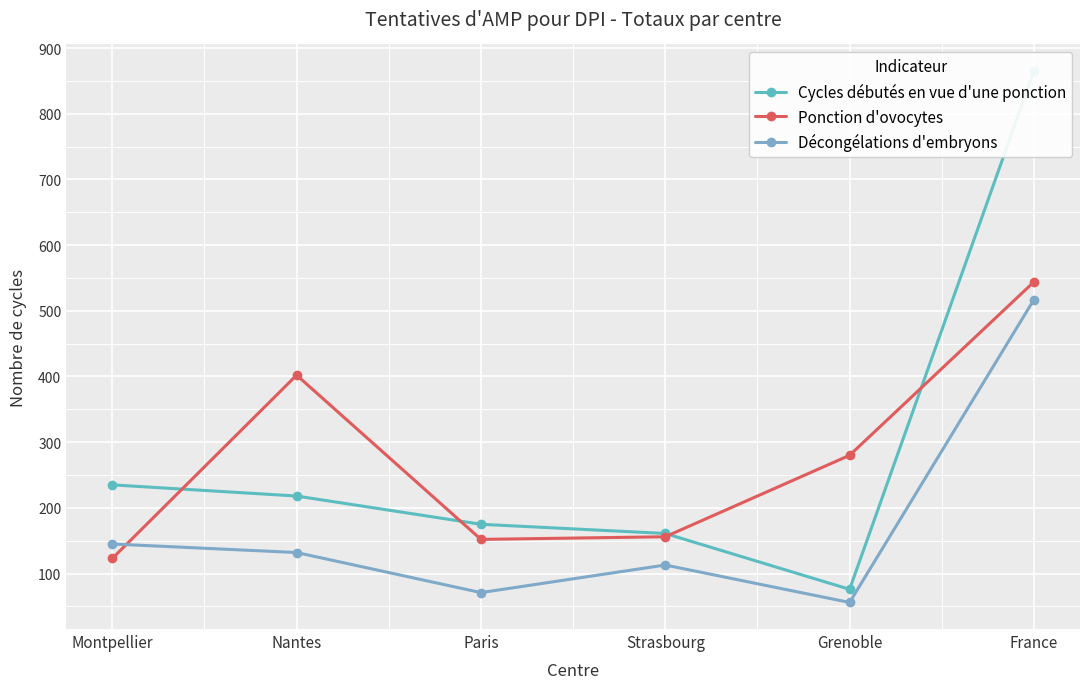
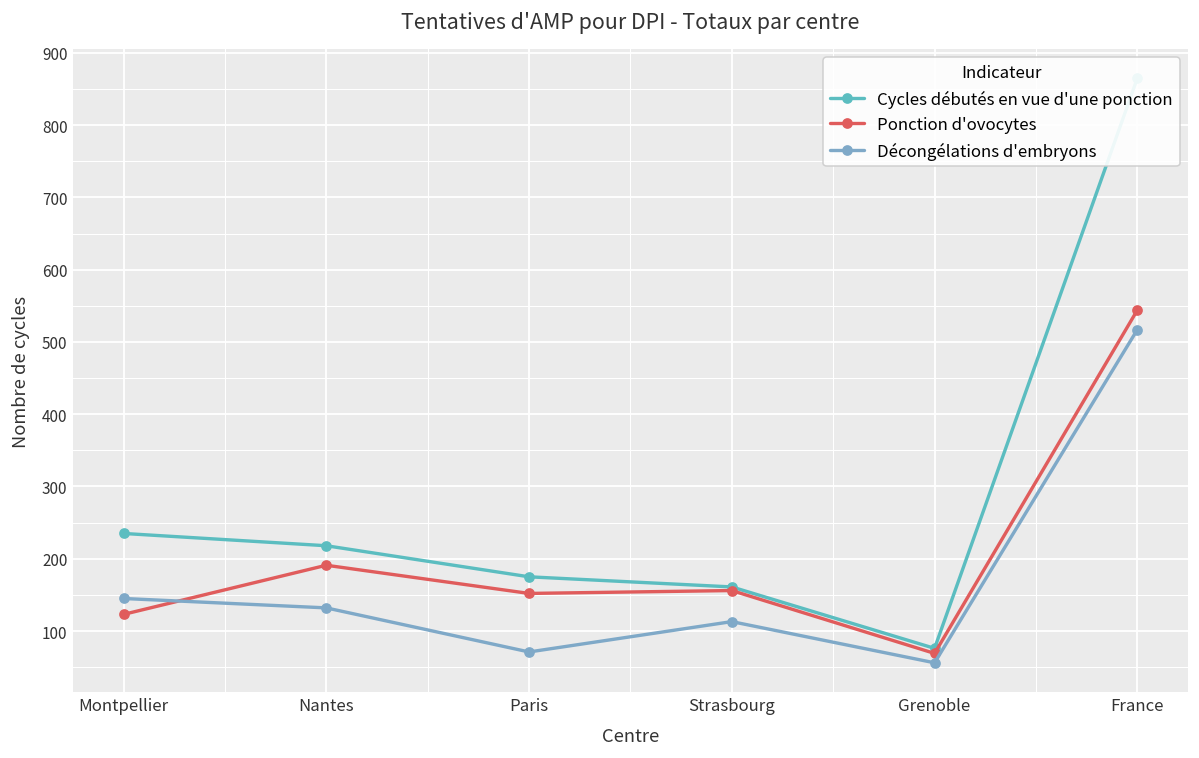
  {
    "Ponction d'ovocytes": {
      "Montpellier": 120,
-     "Nantes": 400,
+     "Nantes": 190,
      "Paris": 150,
      "Strasbourg": 160,
-     "Grenoble": 280,
+     "Grenoble": 70,
      "France": 540
    }
  }
